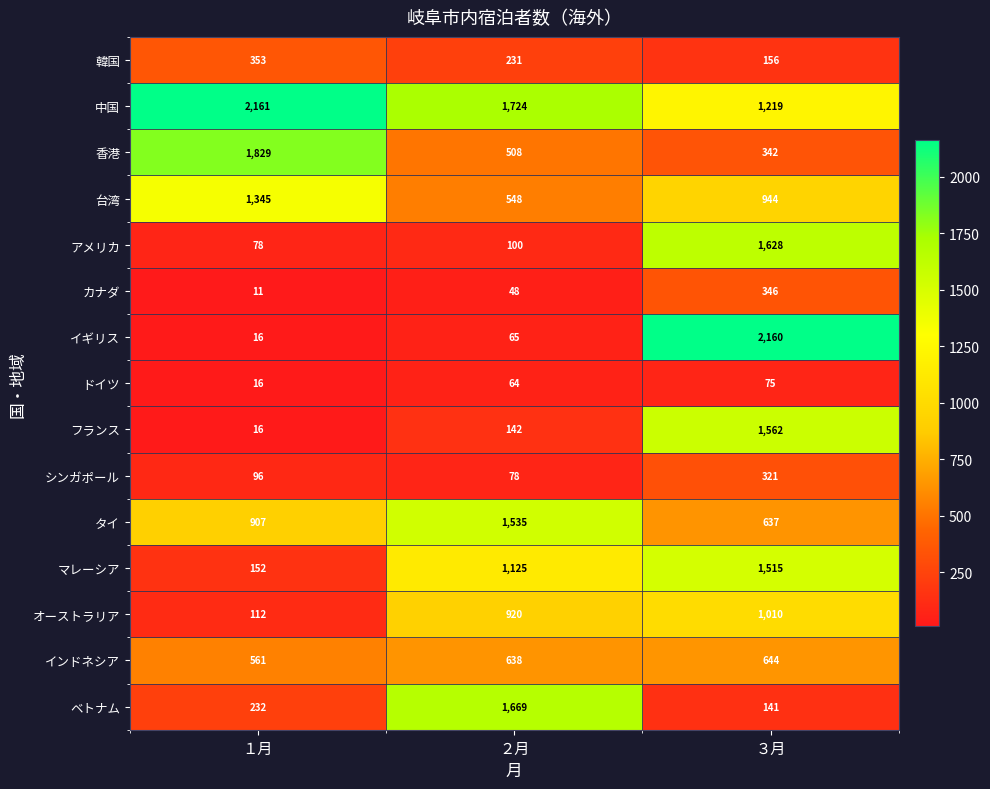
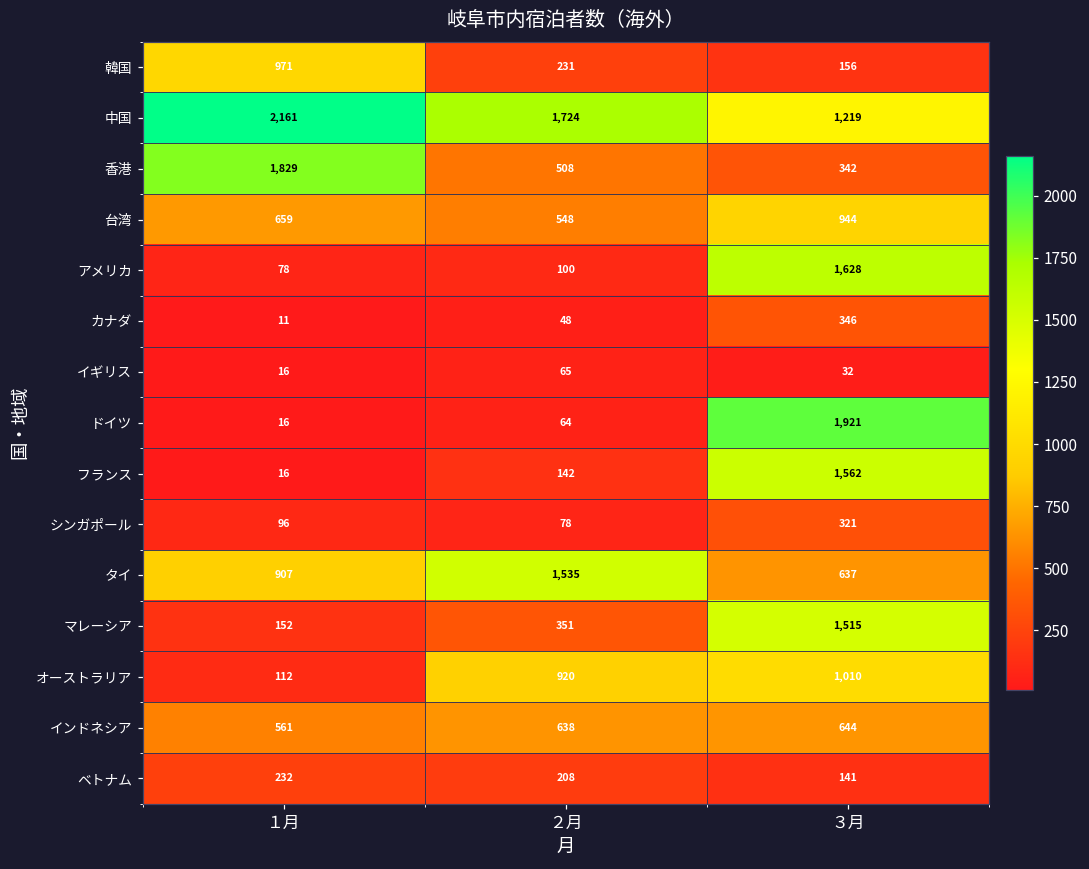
  {
    "韓国": {
-     "１月": "353",
+     "１月": "971",
      "２月": "231",
      "３月": "156"
    },
    "中国": {
      "１月": "2,161",
      "２月": "1,724",
      "３月": "1,219"
    },
    "香港": {
      "１月": "1,829",
      "２月": "508",
      "３月": "342"
    },
    "台湾": {
-     "１月": "1,345",
+     "１月": "659",
      "２月": "548",
      "３月": "944"
    },
    "アメリカ": {
      "１月": "78",
      "２月": "100",
      "３月": "1,628"
    },
    "カナダ": {
      "１月": "11",
      "２月": "48",
      "３月": "346"
    },
    "イギリス": {
      "１月": "16",
      "２月": "65",
-     "３月": "2,160"
+     "３月": "32"
    },
    "ドイツ": {
      "１月": "16",
      "２月": "64",
-     "３月": "75"
+     "３月": "1,921"
    },
    "フランス": {
      "１月": "16",
      "２月": "142",
      "３月": "1,562"
    },
    "シンガポール": {
      "１月": "96",
      "２月": "78",
      "３月": "321"
    },
    "タイ": {
      "１月": "907",
      "２月": "1,535",
      "３月": "637"
    },
    "マレーシア": {
      "１月": "152",
-     "２月": "1,125",
+     "２月": "351",
      "３月": "1,515"
    },
    "オーストラリア": {
      "１月": "112",
      "２月": "920",
      "３月": "1,010"
    },
    "インドネシア": {
      "１月": "561",
      "２月": "638",
      "３月": "644"
    },
    "ベトナム": {
      "１月": "232",
-     "２月": "1,669",
+     "２月": "208",
      "３月": "141"
    }
  }
